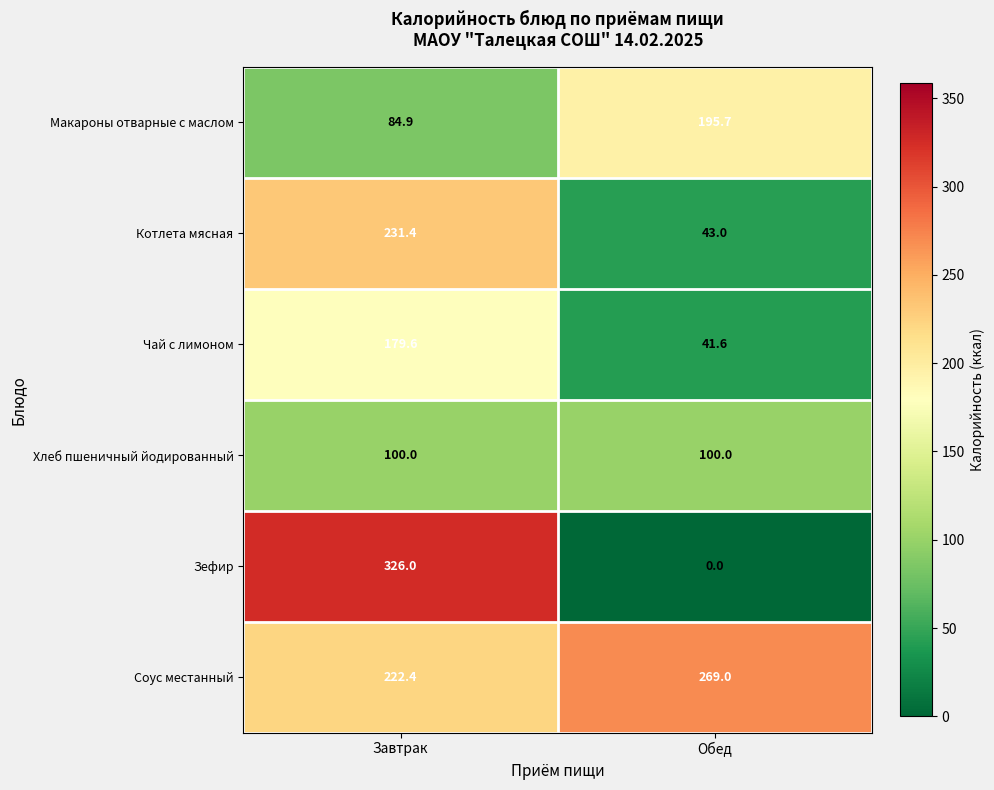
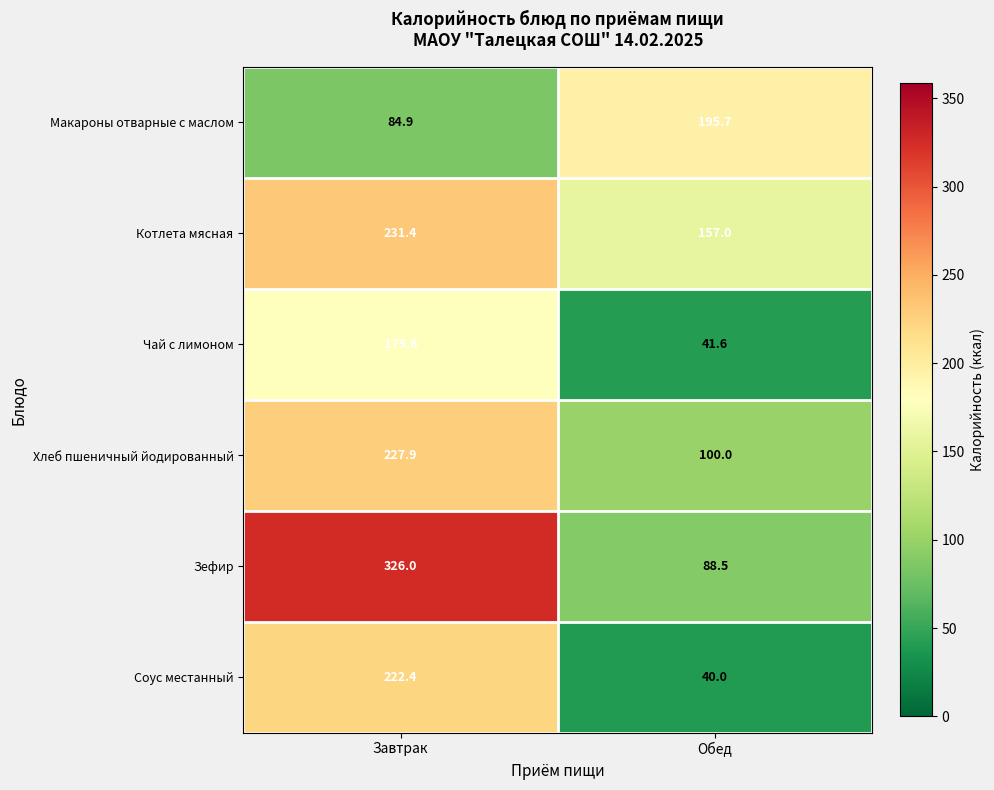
  {
    "Макароны отварные с маслом": {
      "Завтрак": 84.9,
      "Обед": 195.7
    },
    "Котлета мясная": {
      "Завтрак": 231.4,
-     "Обед": 43.0
+     "Обед": 157.0
    },
    "Чай с лимоном": {
      "Завтрак": 179.6,
      "Обед": 41.6
    },
    "Хлеб пшеничный йодированный": {
-     "Завтрак": 100.0,
+     "Завтрак": 227.9,
      "Обед": 100.0
    },
    "Зефир": {
      "Завтрак": 326.0,
-     "Обед": 0.0
+     "Обед": 88.5
    },
    "Соус местанный": {
      "Завтрак": 222.4,
-     "Обед": 269.0
+     "Обед": 40.0
    }
  }
